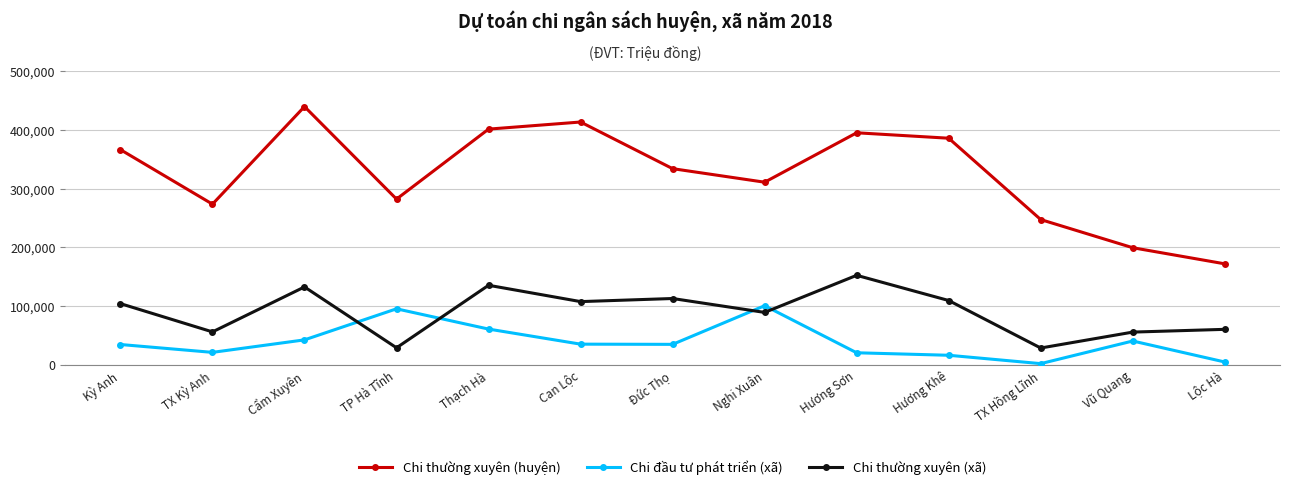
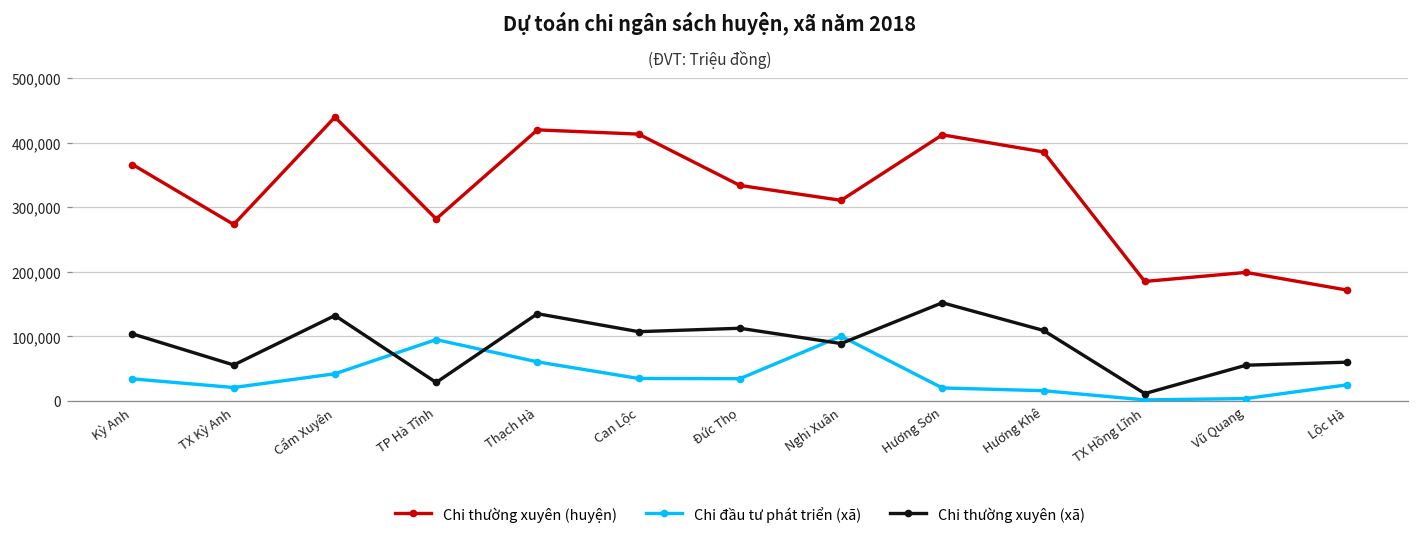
  {
    "Chi thường xuyên (huyện)": {
      "Kỳ Anh": "370,000",
      "TX Kỳ Anh": "270,000",
      "Cẩm Xuyên": "440,000",
      "TP Hà Tĩnh": "280,000",
-     "Thạch Hà": "400,000",
+     "Thạch Hà": "420,000",
      "Can Lộc": "410,000",
      "Đức Thọ": "330,000",
      "Nghi Xuân": "310,000",
-     "Hương Sơn": "400,000",
+     "Hương Sơn": "410,000",
      "Hương Khê": "390,000",
-     "TX Hồng Lĩnh": "250,000",
+     "TX Hồng Lĩnh": "190,000",
      "Vũ Quang": "200,000",
      "Lộc Hà": "170,000"
    },
    "Chi đầu tư phát triển (xã)": {
      "Kỳ Anh": "30,000",
      "TX Kỳ Anh": "20,000",
      "Cẩm Xuyên": "40,000",
      "TP Hà Tĩnh": "100,000",
      "Thạch Hà": "60,000",
      "Can Lộc": "30,000",
      "Đức Thọ": "30,000",
      "Nghi Xuân": "100,000",
      "Hương Sơn": "20,000",
      "Hương Khê": "20,000",
      "TX Hồng Lĩnh": "0",
-     "Vũ Quang": "40,000",
-     "Lộc Hà": "0"
+     "Vũ Quang": "0",
+     "Lộc Hà": "30,000"
    },
    "Chi thường xuyên (xã)": {
      "Kỳ Anh": "100,000",
      "TX Kỳ Anh": "60,000",
      "Cẩm Xuyên": "130,000",
      "TP Hà Tĩnh": "30,000",
      "Thạch Hà": "140,000",
      "Can Lộc": "110,000",
      "Đức Thọ": "110,000",
      "Nghi Xuân": "90,000",
      "Hương Sơn": "150,000",
      "Hương Khê": "110,000",
-     "TX Hồng Lĩnh": "30,000",
+     "TX Hồng Lĩnh": "10,000",
      "Vũ Quang": "60,000",
      "Lộc Hà": "60,000"
    }
  }
